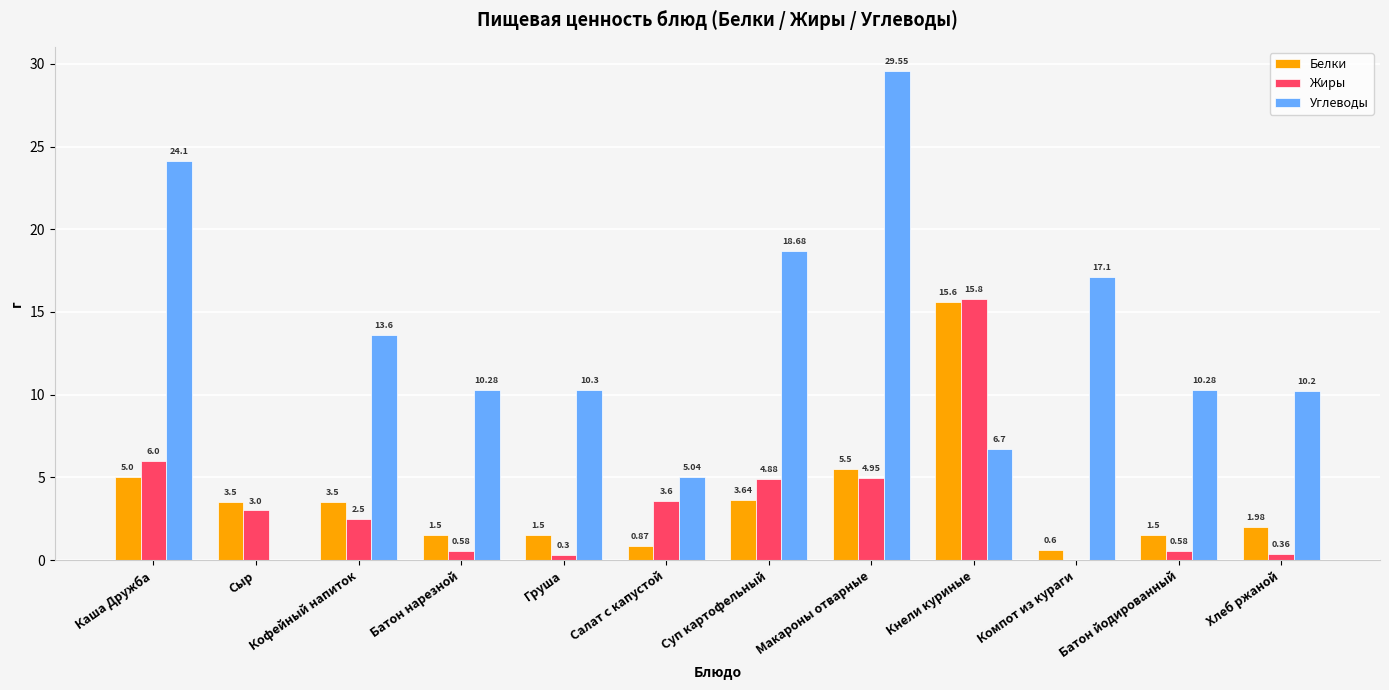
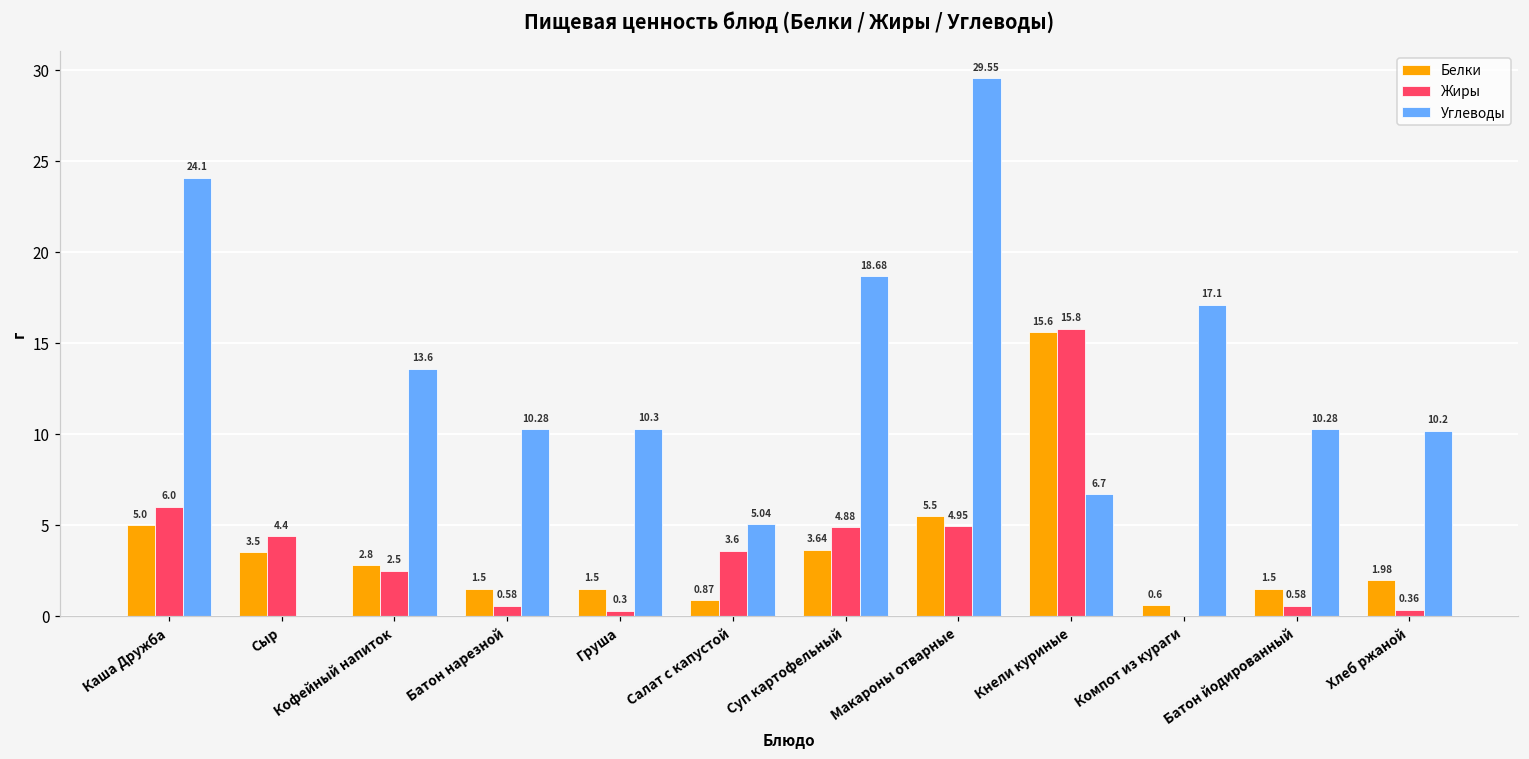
  {
    "Белки": {
      "Каша Дружба": 5.0,
      "Сыр": 3.5,
-     "Кофейный напиток": 3.5,
+     "Кофейный напиток": 2.8,
      "Батон нарезной": 1.5,
      "Груша": 1.5,
      "Салат с капустой": 0.87,
      "Суп картофельный": 3.64,
      "Макароны отварные": 5.5,
      "Кнели куриные": 15.6,
      "Компот из кураги": 0.6,
      "Батон йодированный": 1.5,
      "Хлеб ржаной": 1.98
    },
    "Жиры": {
      "Каша Дружба": 6.0,
-     "Сыр": 3.0,
+     "Сыр": 4.4,
      "Кофейный напиток": 2.5,
      "Батон нарезной": 0.58,
      "Груша": 0.3,
      "Салат с капустой": 3.6,
      "Суп картофельный": 4.88,
      "Макароны отварные": 4.95,
      "Кнели куриные": 15.8,
      "Батон йодированный": 0.58,
      "Хлеб ржаной": 0.36
    },
    "Углеводы": {
      "Каша Дружба": 24.1,
      "Кофейный напиток": 13.6,
      "Батон нарезной": 10.28,
      "Груша": 10.3,
      "Салат с капустой": 5.04,
      "Суп картофельный": 18.68,
      "Макароны отварные": 29.55,
      "Кнели куриные": 6.7,
      "Компот из кураги": 17.1,
      "Батон йодированный": 10.28,
      "Хлеб ржаной": 10.2
    }
  }
